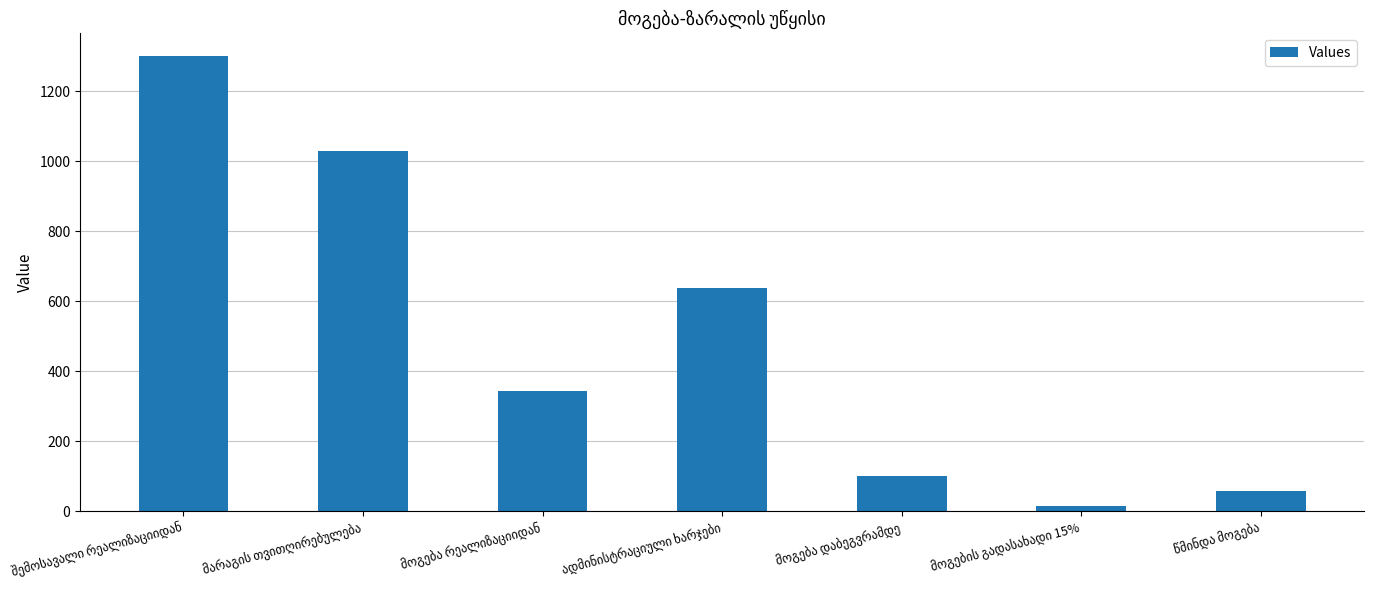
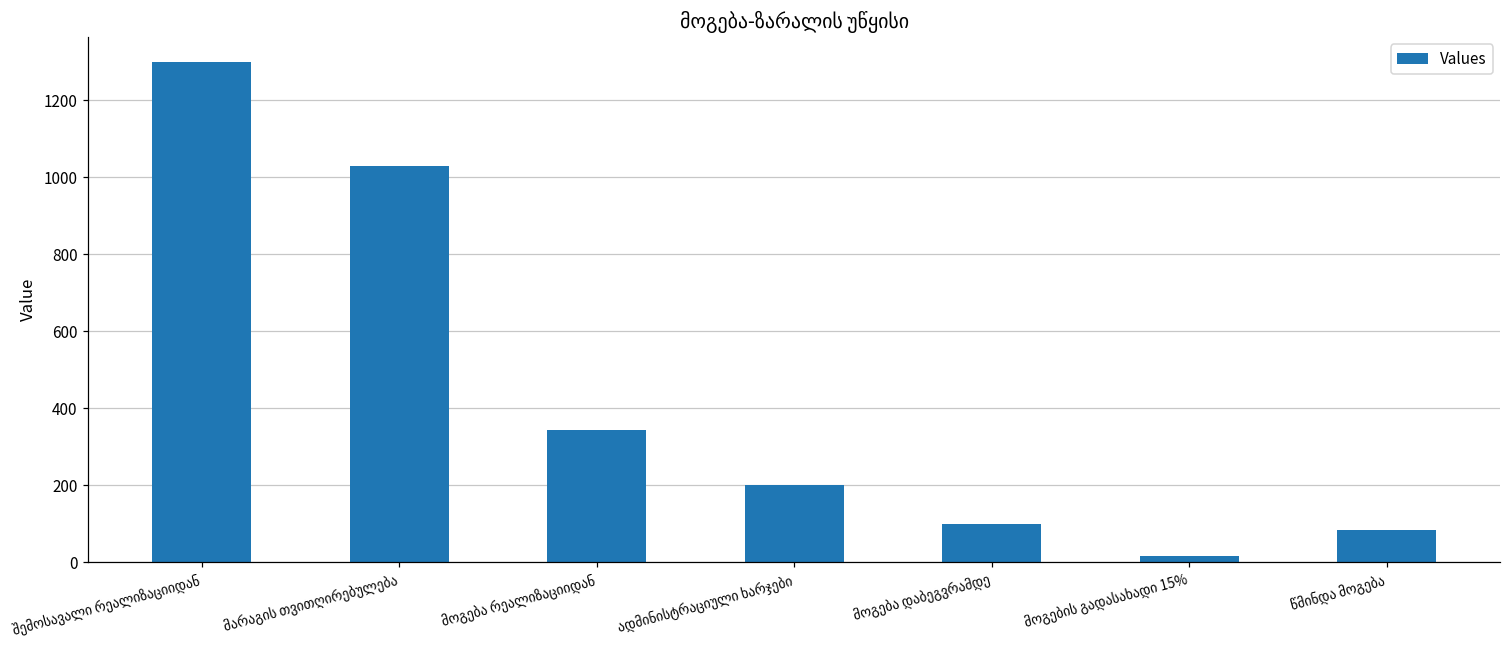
  {
    "შემოსავალი რეალიზაციიდან": 1300,
    "მარაგის თვითღირებულება": 1030,
    "მოგება რეალიზაციიდან": 340,
-   "ადმინისტრაციული ხარჯები": 640,
+   "ადმინისტრაციული ხარჯები": 200,
    "მოგება დაბეგვრამდე": 100,
    "მოგების გადასახადი 15%": 20,
-   "წმინდა მოგება": 60
+   "წმინდა მოგება": 90
  }
